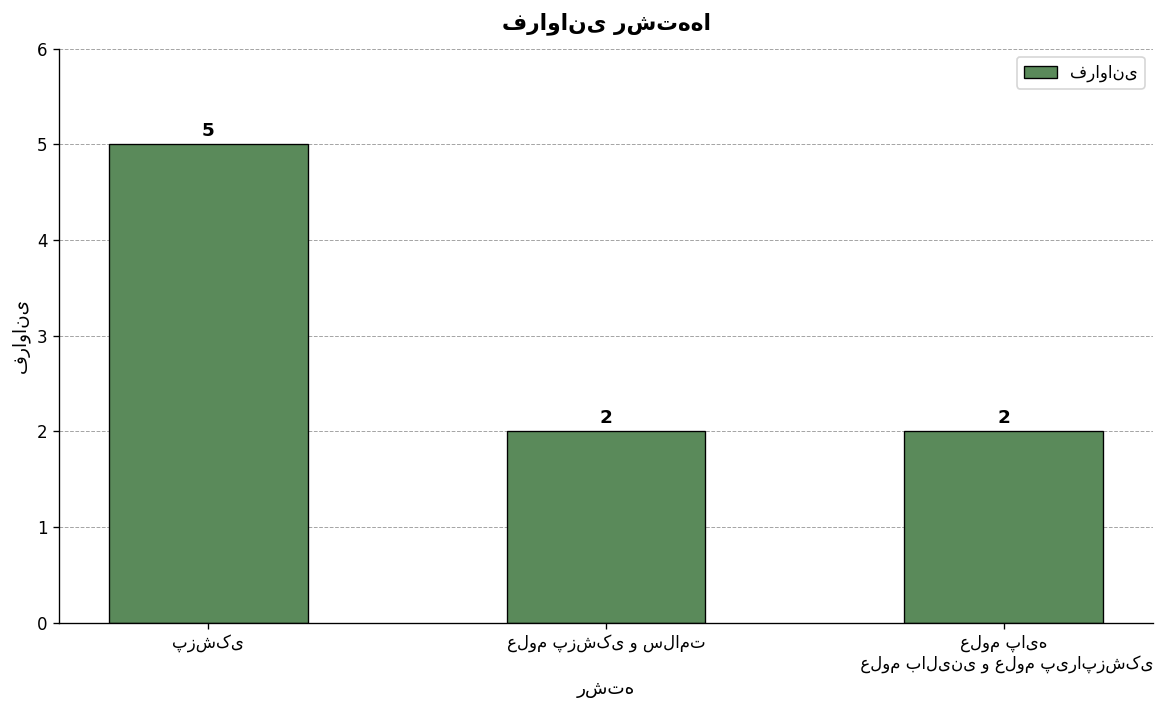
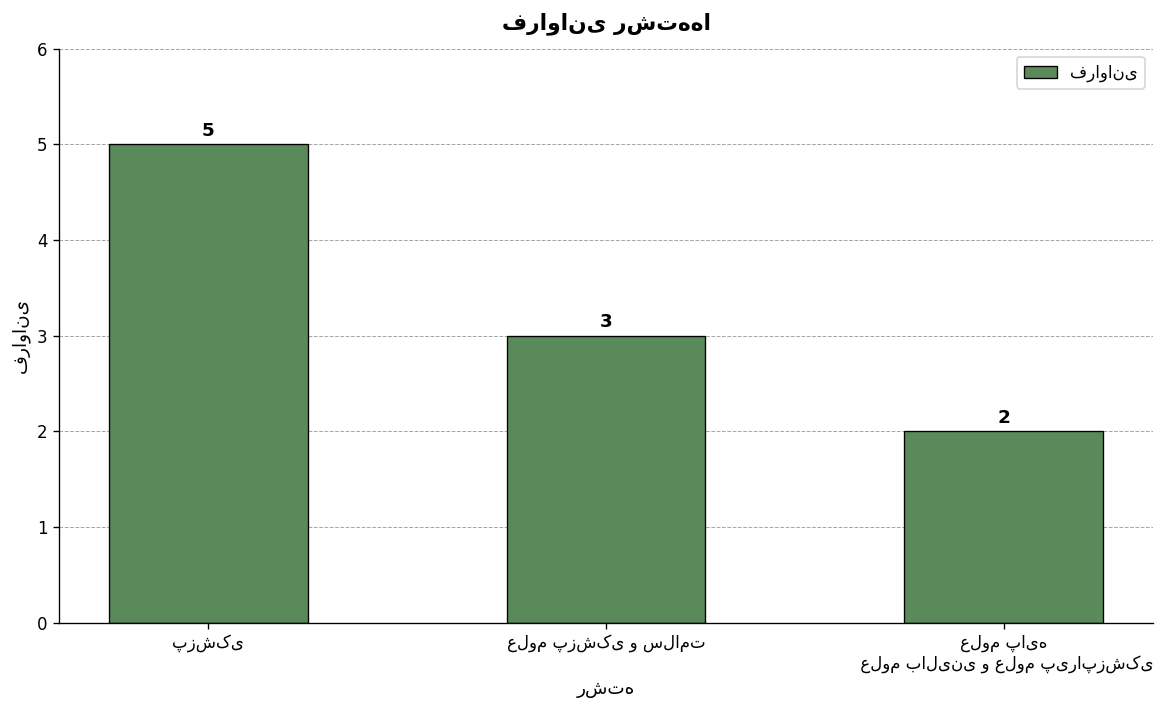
  {
    "پزشکی": 5,
-   "علوم پزشکی و سلامت": 2,
+   "علوم پزشکی و سلامت": 3,
    "علوم پایه علوم بالینی و علوم پیراپزشکی": 2
  }
